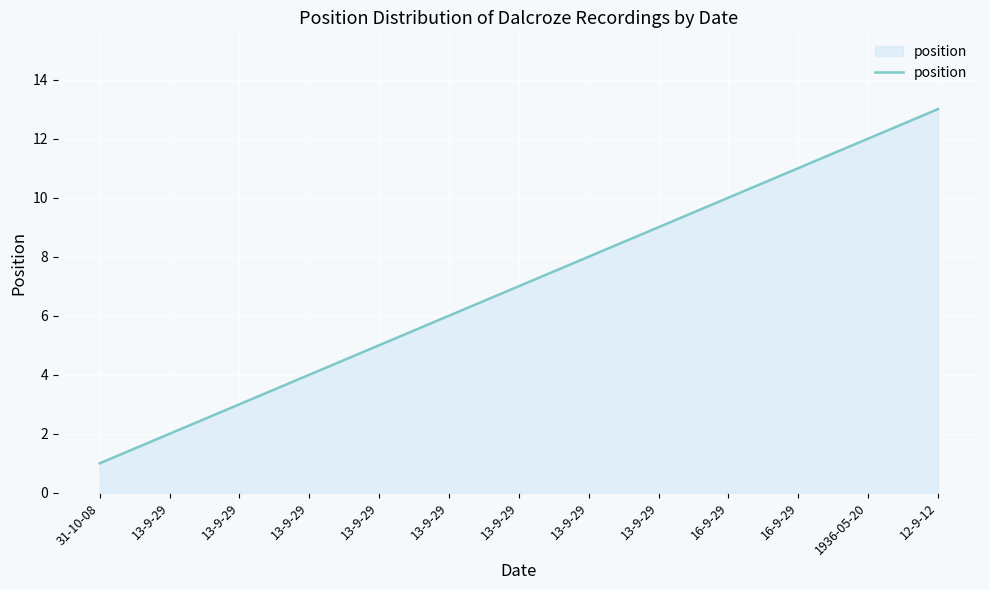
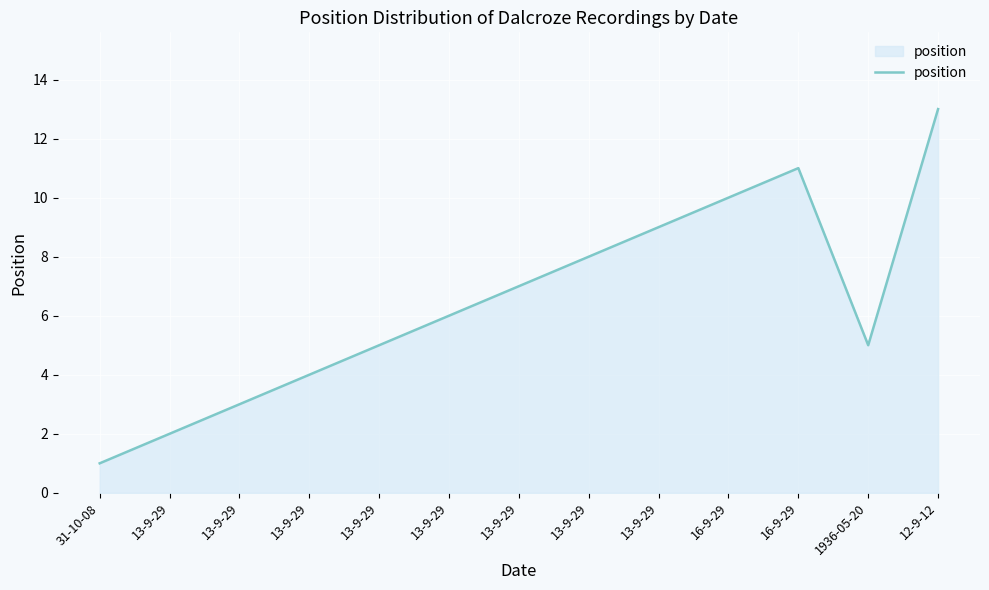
  {
    "31-10-08": 1,
-   "1936-05-20": 12,
+   "1936-05-20": 5,
    "12-9-12": 13
  }
